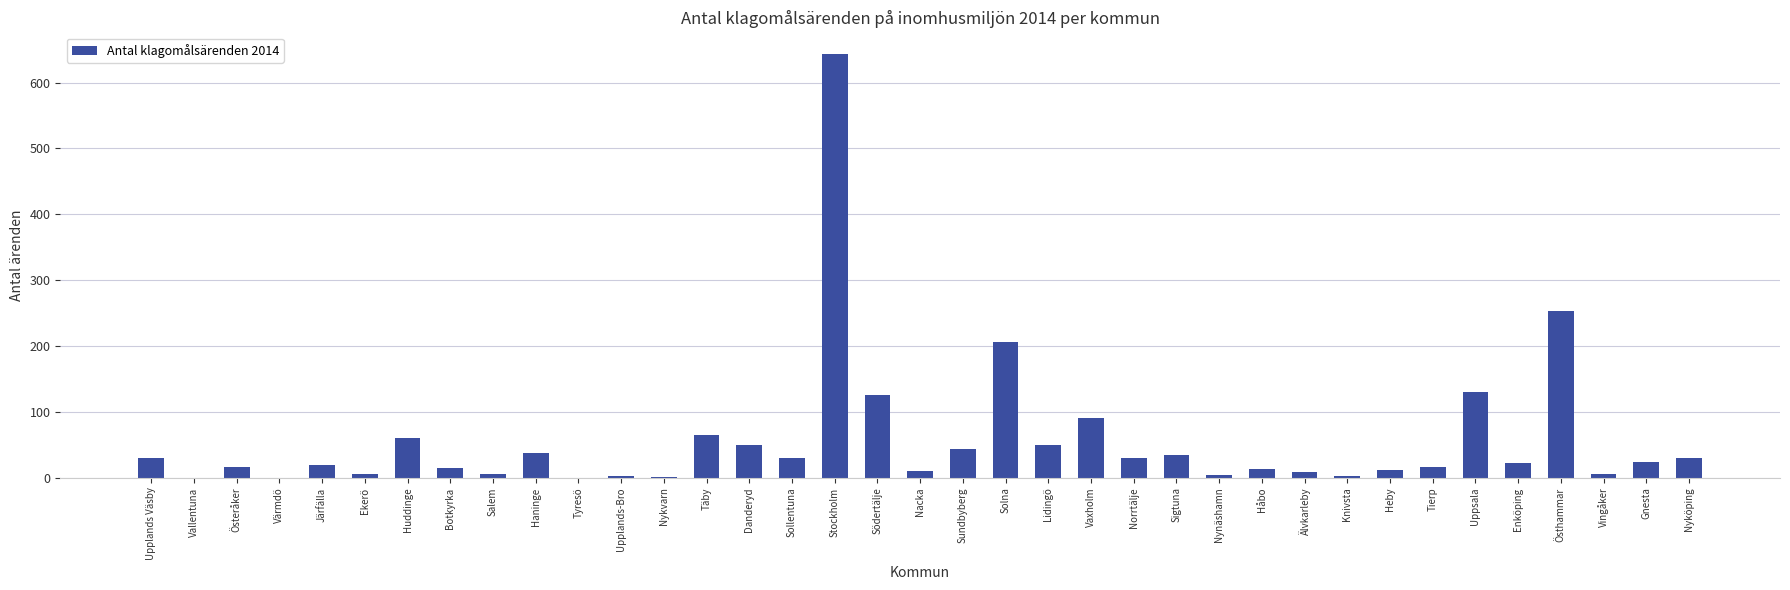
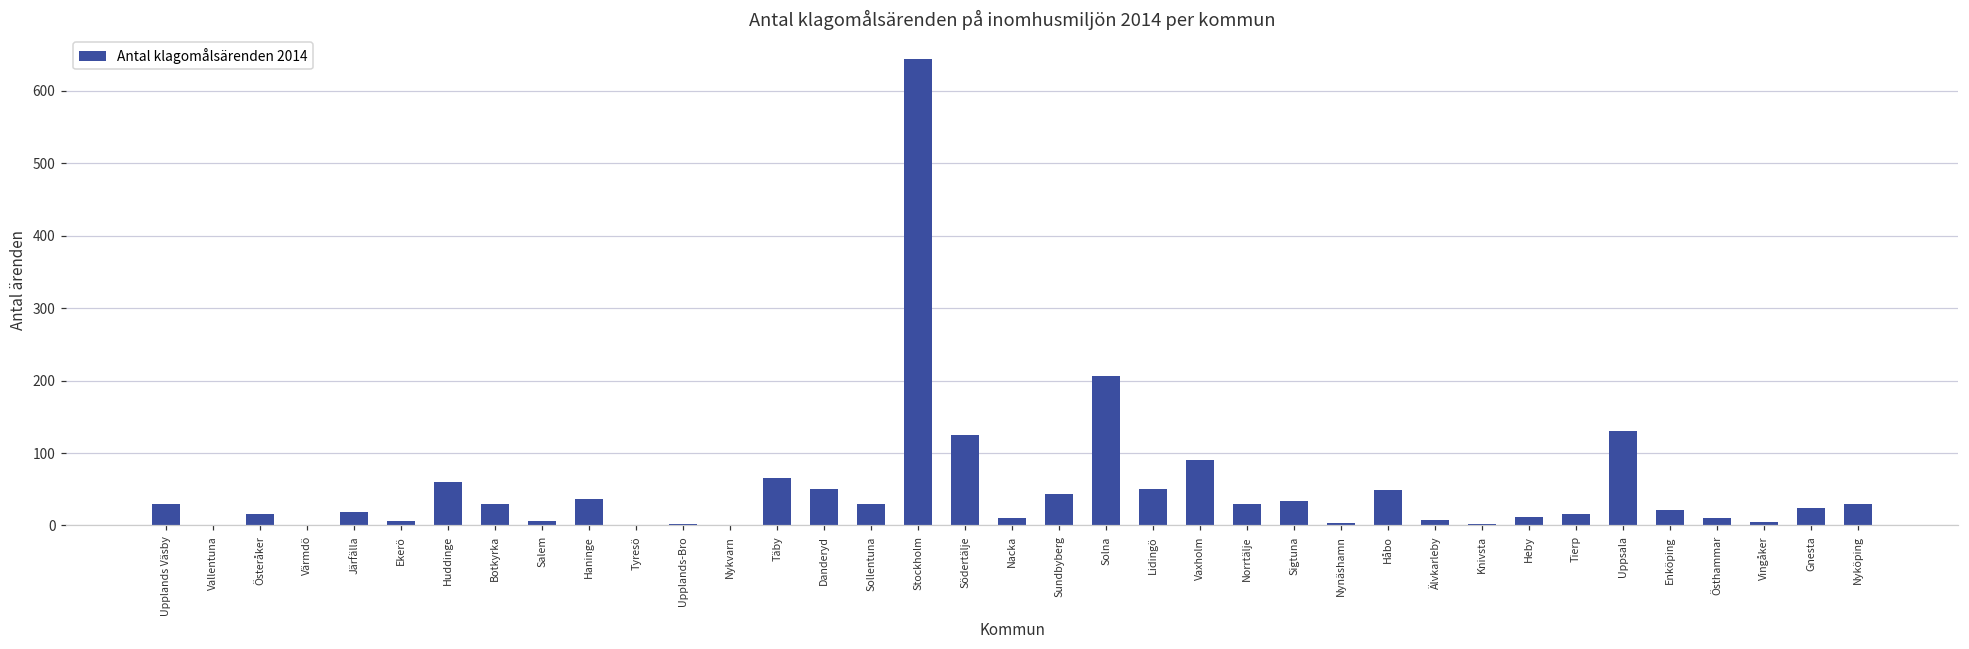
  {
    "Upplands Väsby": 30,
    "Vallentuna": 0,
    "Österåker": 20,
    "Värmdö": 0,
    "Järfälla": 20,
    "Ekerö": 10,
    "Huddinge": 60,
-   "Botkyrka": 20,
+   "Botkyrka": 30,
    "Salem": 10,
    "Haninge": 40,
    "Tyresö": 0,
    "Täby": 70,
    "Danderyd": 50,
    "Sollentuna": 30,
    "Stockholm": 640,
    "Södertälje": 130,
    "Nacka": 10,
    "Sundbyberg": 40,
    "Solna": 210,
    "Lidingö": 50,
    "Vaxholm": 90,
    "Norrtälje": 30,
    "Sigtuna": 30,
    "Nynäshamn": 0,
-   "Håbo": 10,
+   "Håbo": 50,
    "Älvkarleby": 10,
    "Heby": 10,
    "Tierp": 20,
    "Uppsala": 130,
    "Enköping": 20,
-   "Östhammar": 250,
+   "Östhammar": 10,
    "Vingåker": 10,
    "Gnesta": 20,
    "Nyköping": 30
  }
